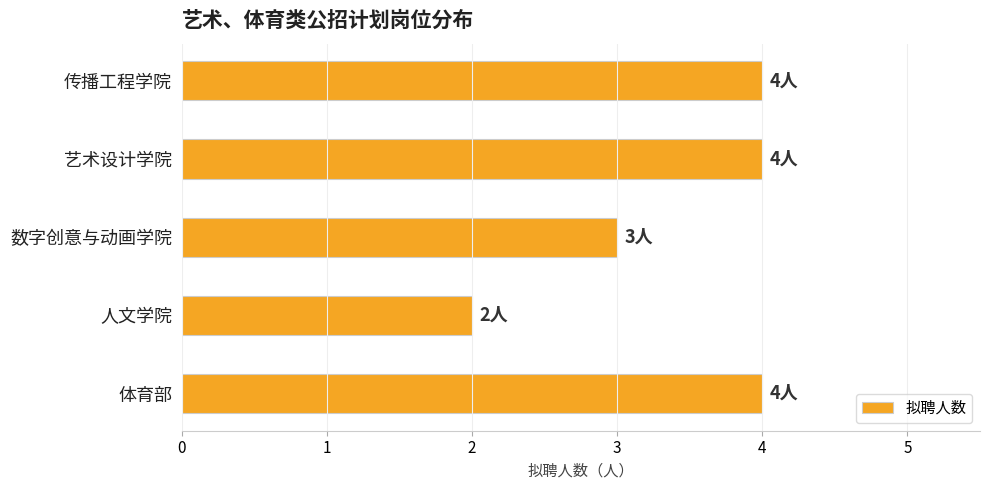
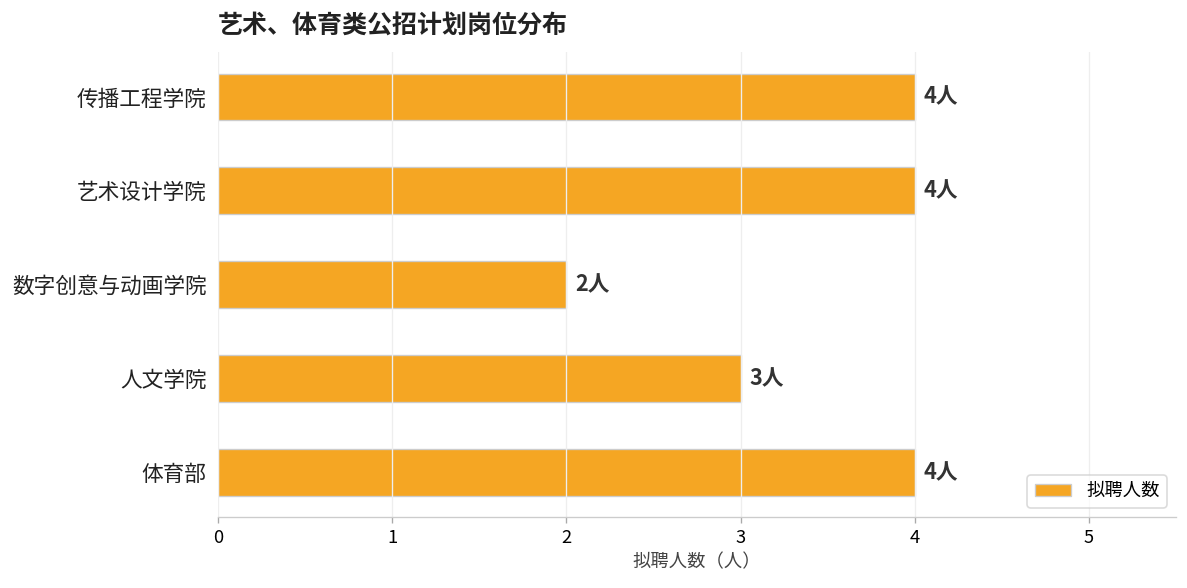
  {
    "传播工程学院": "4人",
    "艺术设计学院": "4人",
-   "数字创意与动画学院": "3人",
-   "人文学院": "2人",
+   "数字创意与动画学院": "2人",
+   "人文学院": "3人",
    "体育部": "4人"
  }
